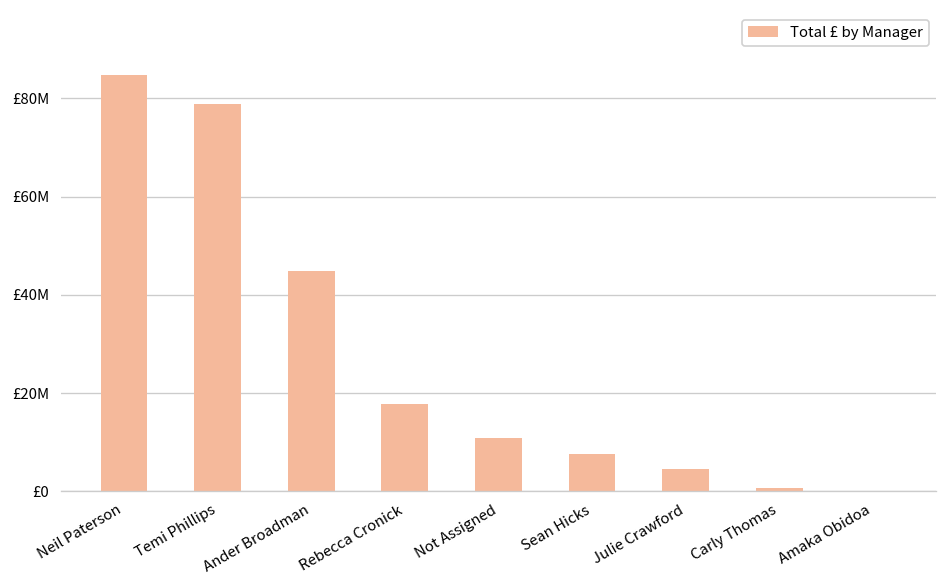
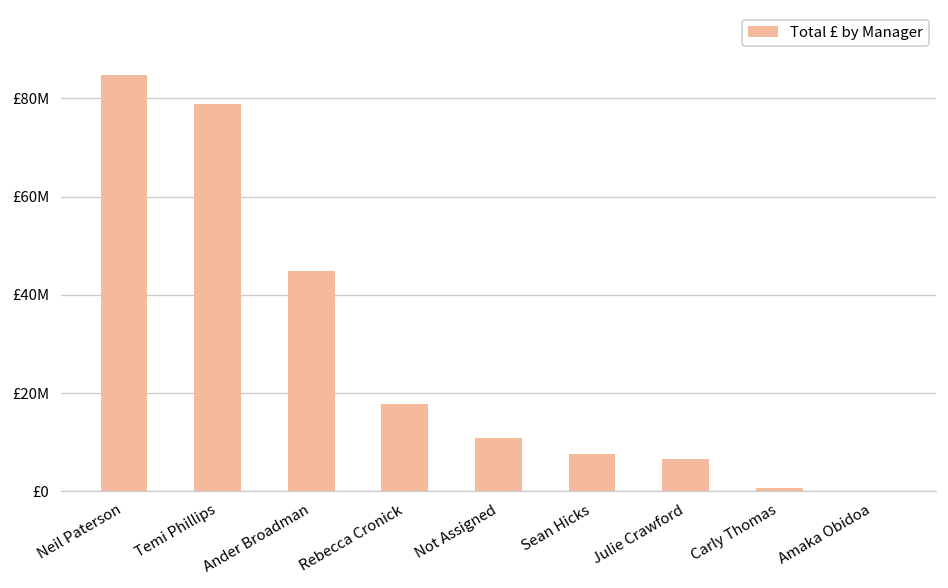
  {
    "Neil Paterson": "£85000000",
    "Temi Phillips": "£79000000",
    "Ander Broadman": "£45000000",
    "Rebecca Cronick": "£18000000",
    "Not Assigned": "£11000000",
    "Sean Hicks": "£8000000",
-   "Julie Crawford": "£5000000"
+   "Julie Crawford": "£7000000"
  }
